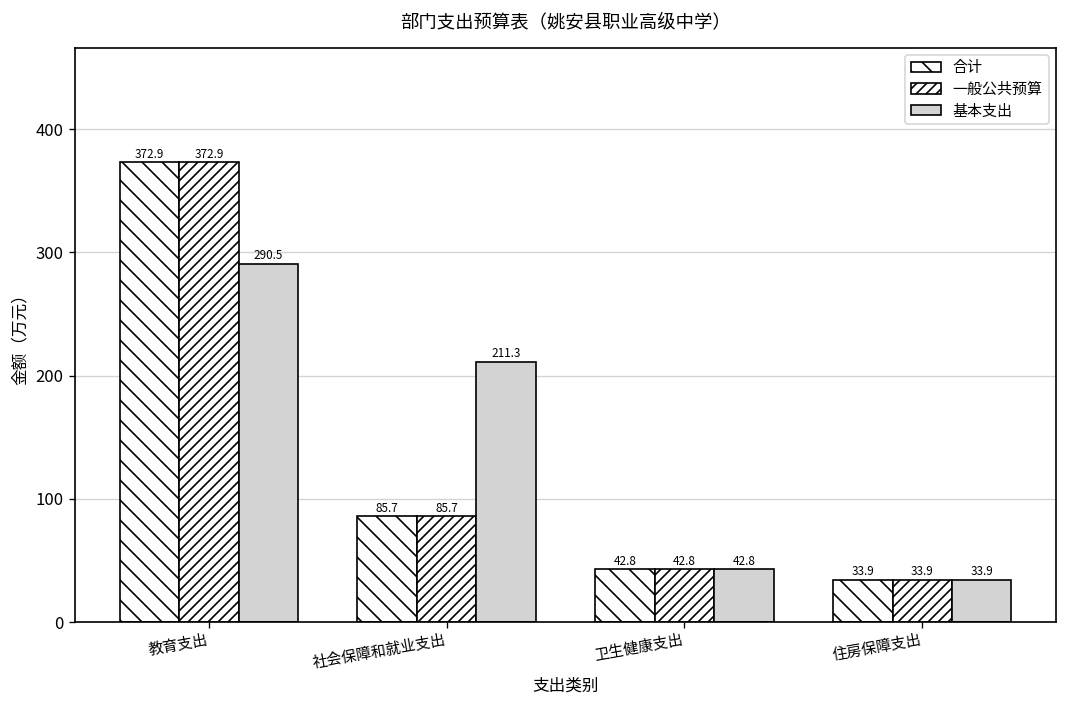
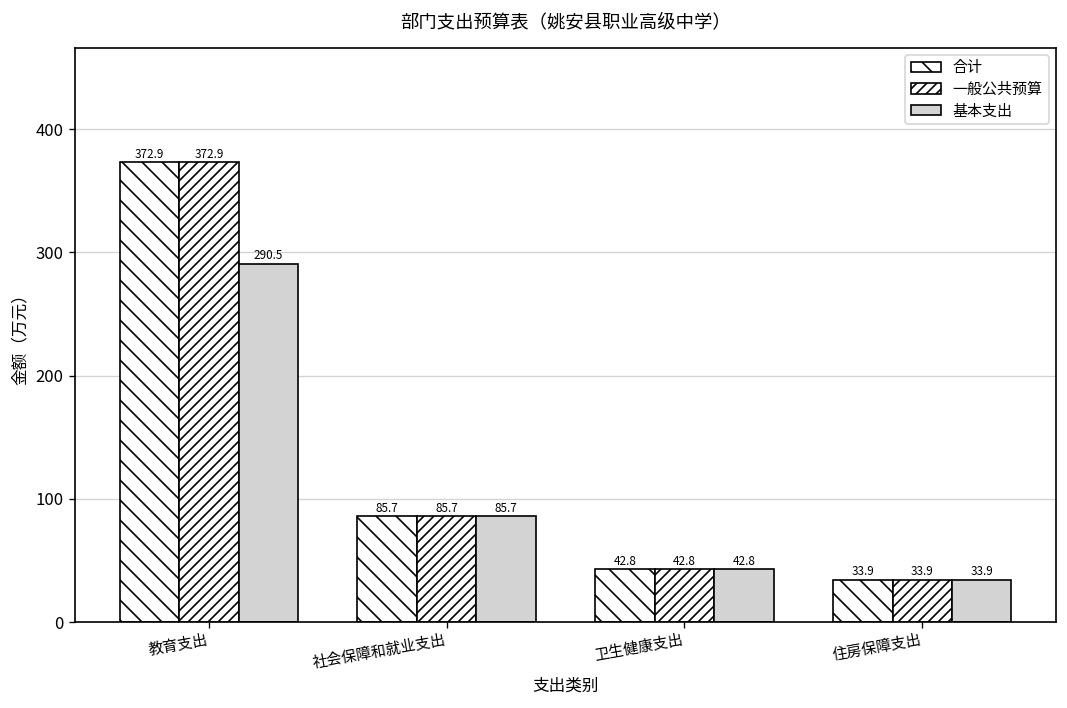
  {
    "基本支出": {
      "教育支出": 290.5,
-     "社会保障和就业支出": 211.3,
+     "社会保障和就业支出": 85.7,
      "卫生健康支出": 42.8,
      "住房保障支出": 33.9
    }
  }
